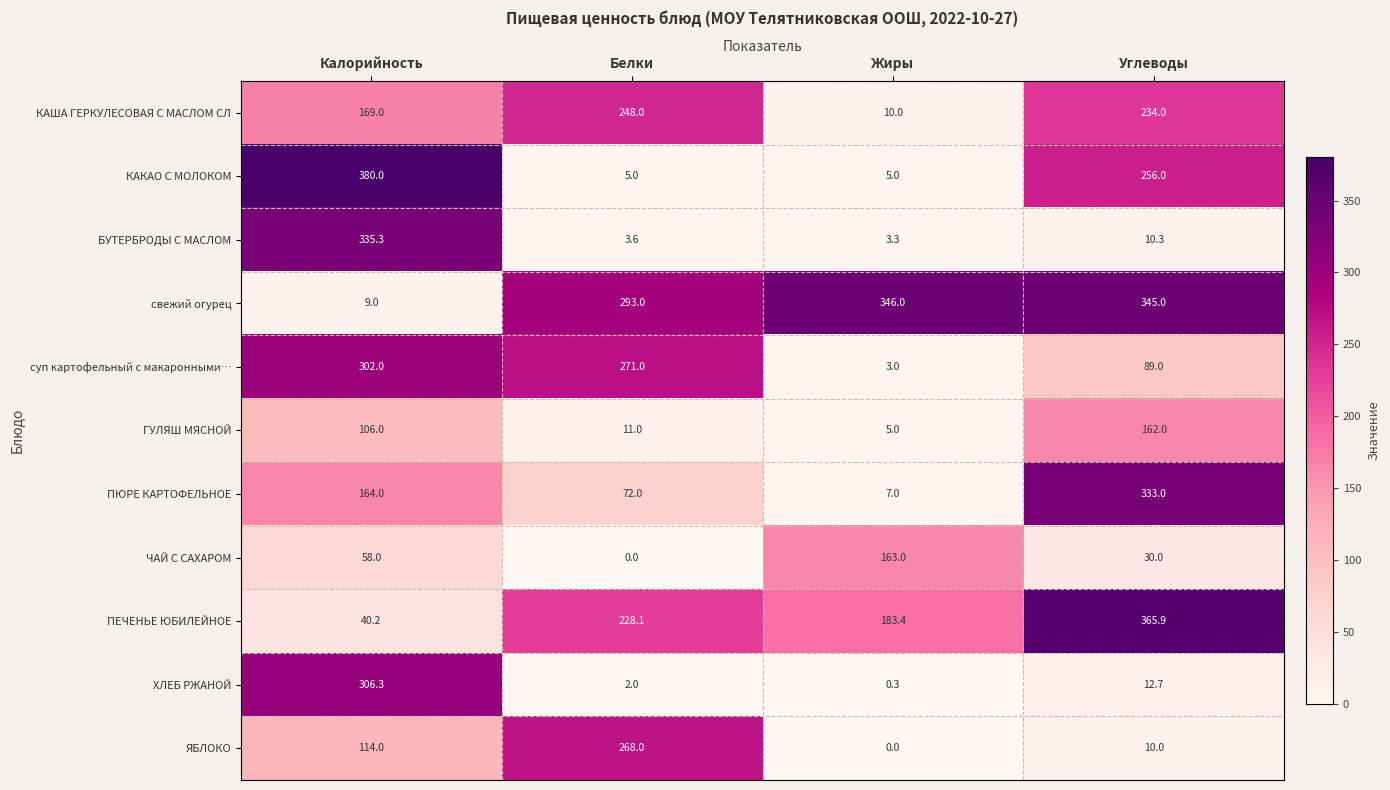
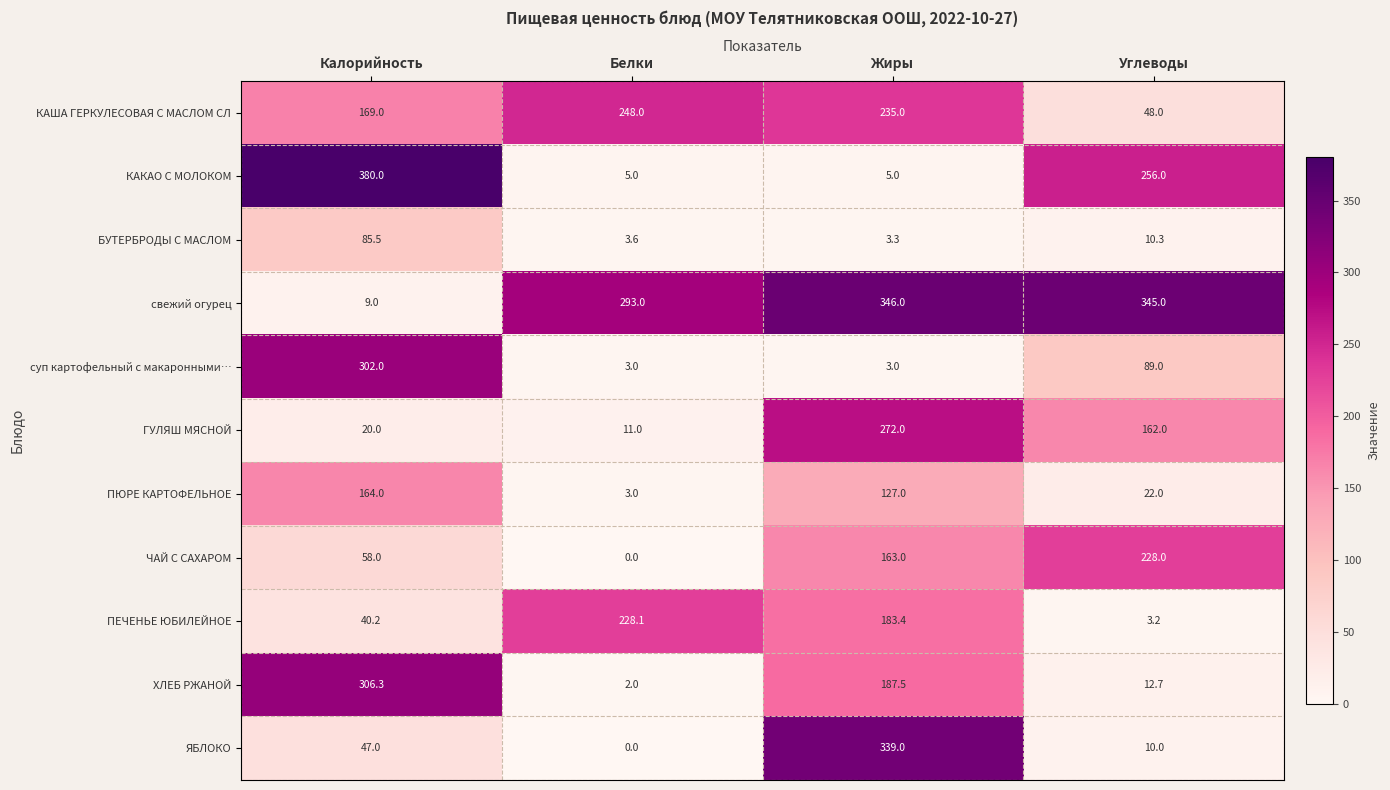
  {
    "КАША ГЕРКУЛЕСОВАЯ С МАСЛОМ СЛ": {
      "Калорийность": 169.0,
      "Белки": 248.0,
-     "Жиры": 10.0,
-     "Углеводы": 234.0
+     "Жиры": 235.0,
+     "Углеводы": 48.0
    },
    "КАКАО С МОЛОКОМ": {
      "Калорийность": 380.0,
      "Белки": 5.0,
      "Жиры": 5.0,
      "Углеводы": 256.0
    },
    "БУТЕРБРОДЫ С МАСЛОМ": {
-     "Калорийность": 335.3,
+     "Калорийность": 85.5,
      "Белки": 3.6,
      "Жиры": 3.3,
      "Углеводы": 10.3
    },
    "свежий огурец": {
      "Калорийность": 9.0,
      "Белки": 293.0,
      "Жиры": 346.0,
      "Углеводы": 345.0
    },
    "суп картофельный с макаронными…": {
      "Калорийность": 302.0,
-     "Белки": 271.0,
+     "Белки": 3.0,
      "Жиры": 3.0,
      "Углеводы": 89.0
    },
    "ГУЛЯШ МЯСНОЙ": {
-     "Калорийность": 106.0,
+     "Калорийность": 20.0,
      "Белки": 11.0,
-     "Жиры": 5.0,
+     "Жиры": 272.0,
      "Углеводы": 162.0
    },
    "ПЮРЕ КАРТОФЕЛЬНОЕ": {
      "Калорийность": 164.0,
-     "Белки": 72.0,
-     "Жиры": 7.0,
-     "Углеводы": 333.0
+     "Белки": 3.0,
+     "Жиры": 127.0,
+     "Углеводы": 22.0
    },
    "ЧАЙ С САХАРОМ": {
      "Калорийность": 58.0,
      "Белки": 0.0,
      "Жиры": 163.0,
-     "Углеводы": 30.0
+     "Углеводы": 228.0
    },
    "ПЕЧЕНЬЕ ЮБИЛЕЙНОЕ": {
      "Калорийность": 40.2,
      "Белки": 228.1,
      "Жиры": 183.4,
-     "Углеводы": 365.9
+     "Углеводы": 3.2
    },
    "ХЛЕБ РЖАНОЙ": {
      "Калорийность": 306.3,
      "Белки": 2.0,
-     "Жиры": 0.3,
+     "Жиры": 187.5,
      "Углеводы": 12.7
    },
    "ЯБЛОКО": {
-     "Калорийность": 114.0,
-     "Белки": 268.0,
-     "Жиры": 0.0,
+     "Калорийность": 47.0,
+     "Белки": 0.0,
+     "Жиры": 339.0,
      "Углеводы": 10.0
    }
  }
